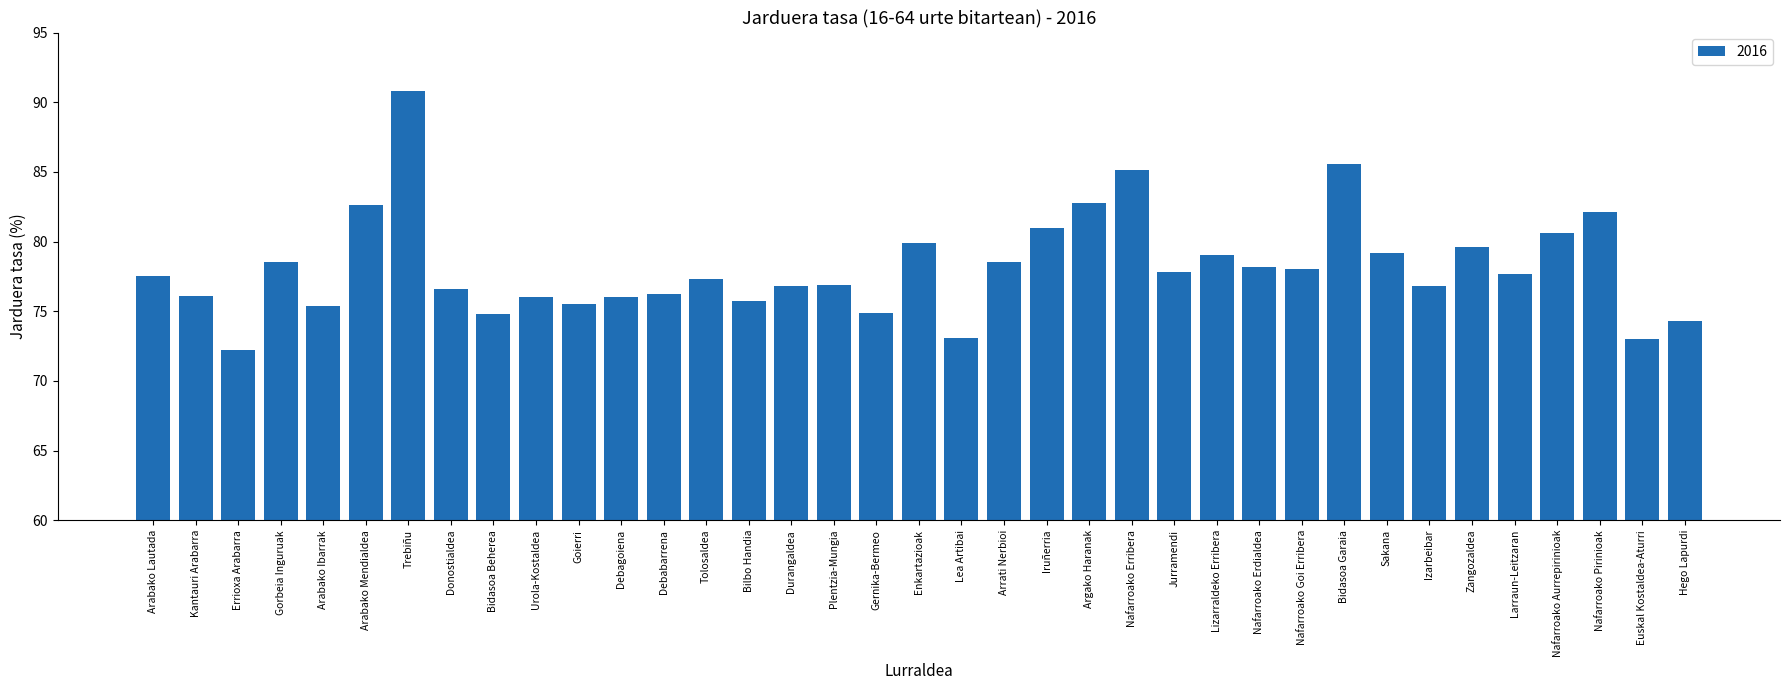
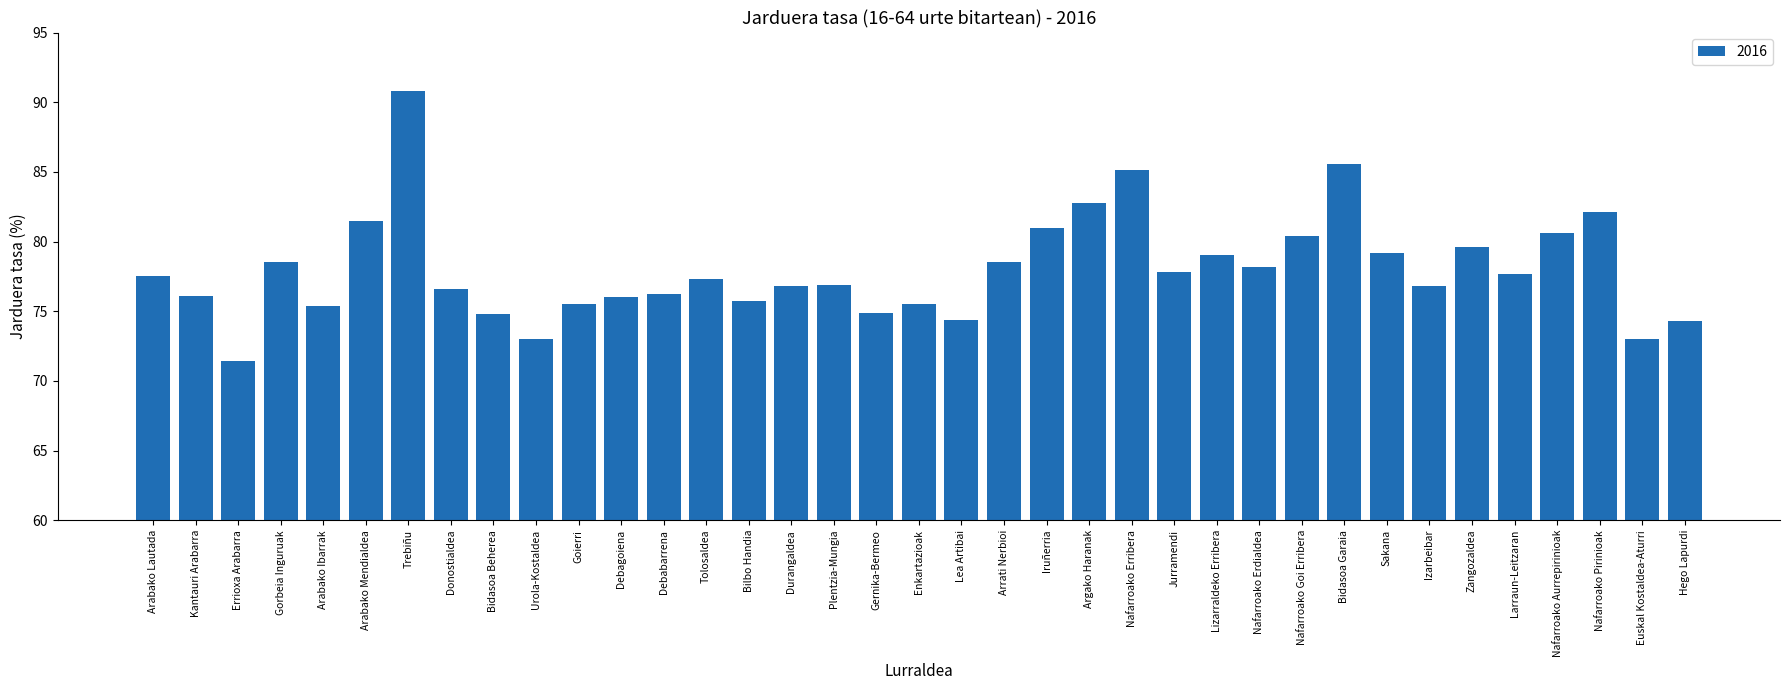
  {
    "Arabako Lautada": 77.5,
    "Kantauri Arabarra": 76.1,
-   "Errioxa Arabarra": 72.2,
+   "Errioxa Arabarra": 71.4,
    "Gorbeia Inguruak": 78.5,
    "Arabako Ibarrak": 75.4,
-   "Arabako Mendialdea": 82.6,
+   "Arabako Mendialdea": 81.5,
    "Trebiñu": 90.8,
    "Donostialdea": 76.6,
    "Bidasoa Beherea": 74.8,
-   "Urola-Kostaldea": 76,
+   "Urola-Kostaldea": 73,
    "Goierri": 75.5,
    "Debagoiena": 76.0,
    "Debabarrena": 76.2,
    "Tolosaldea": 77.3,
    "Bilbo Handia": 75.7,
    "Durangaldea": 76.8,
    "Plentzia-Mungia": 76.9,
    "Gernika-Bermeo": 74.9,
-   "Enkartazioak": 79.9,
-   "Lea Artibai": 73.1,
+   "Enkartazioak": 75.5,
+   "Lea Artibai": 74.4,
    "Arrati Nerbioi": 78.5,
    "Iruñerria": 81.0,
    "Argako Haranak": 82.8,
    "Nafarroako Erribera": 85.1,
    "Jurramendi": 77.8,
    "Lizarraldeko Erribera": 79.0,
    "Nafarroako Erdialdea": 78.2,
-   "Nafarroako Goi Erribera": 78.0,
+   "Nafarroako Goi Erribera": 80.4,
    "Bidasoa Garaia": 85.6,
    "Sakana": 79.2,
    "Izarbeibar": 76.8,
    "Zangozaldea": 79.6,
    "Larraun-Leitzaran": 77.7,
    "Nafarroako Aurrepirinioak": 80.6,
    "Nafarroako Pirinioak": 82.1,
    "Euskal Kostaldea-Aturri": 73.0,
    "Hego Lapurdi": 74.3
  }
